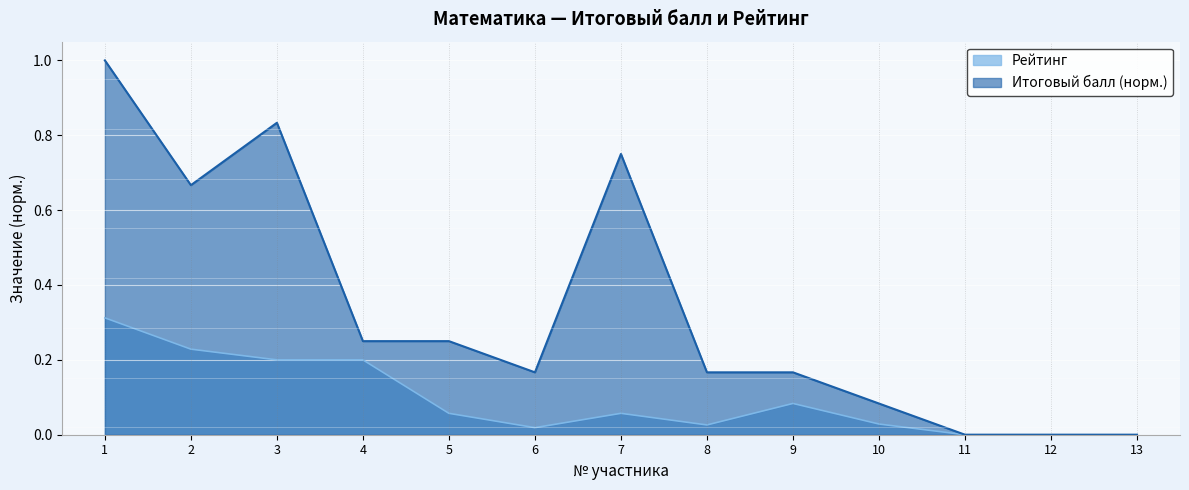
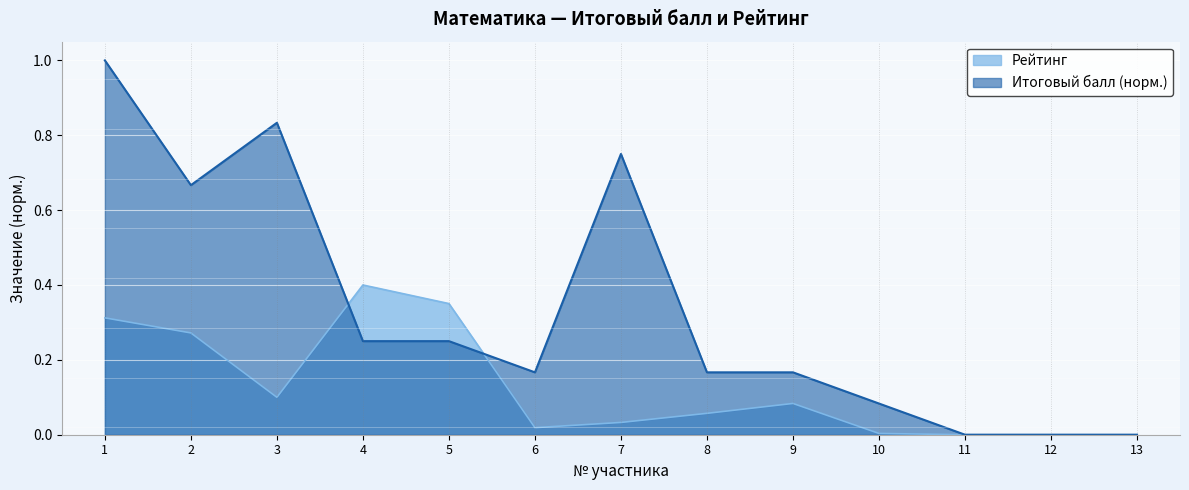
  {
    "Рейтинг": {
      "1": 0.31,
-     "2": 0.23,
-     "3": 0.2,
-     "4": 0.2,
-     "5": 0.06,
+     "2": 0.27,
+     "3": 0.1,
+     "4": 0.4,
+     "5": 0.35,
      "6": 0.02,
-     "7": 0.06,
-     "8": 0.03,
+     "7": 0.03,
+     "8": 0.06,
      "9": 0.08,
-     "10": 0.03
+     "10": 0.00
    },
    "Итоговый балл (норм.)": {
      "1": 1.00,
      "2": 0.67,
      "3": 0.83,
      "4": 0.25,
      "5": 0.25,
      "6": 0.17,
      "7": 0.75,
      "8": 0.17,
      "9": 0.17,
      "10": 0.08
    }
  }
